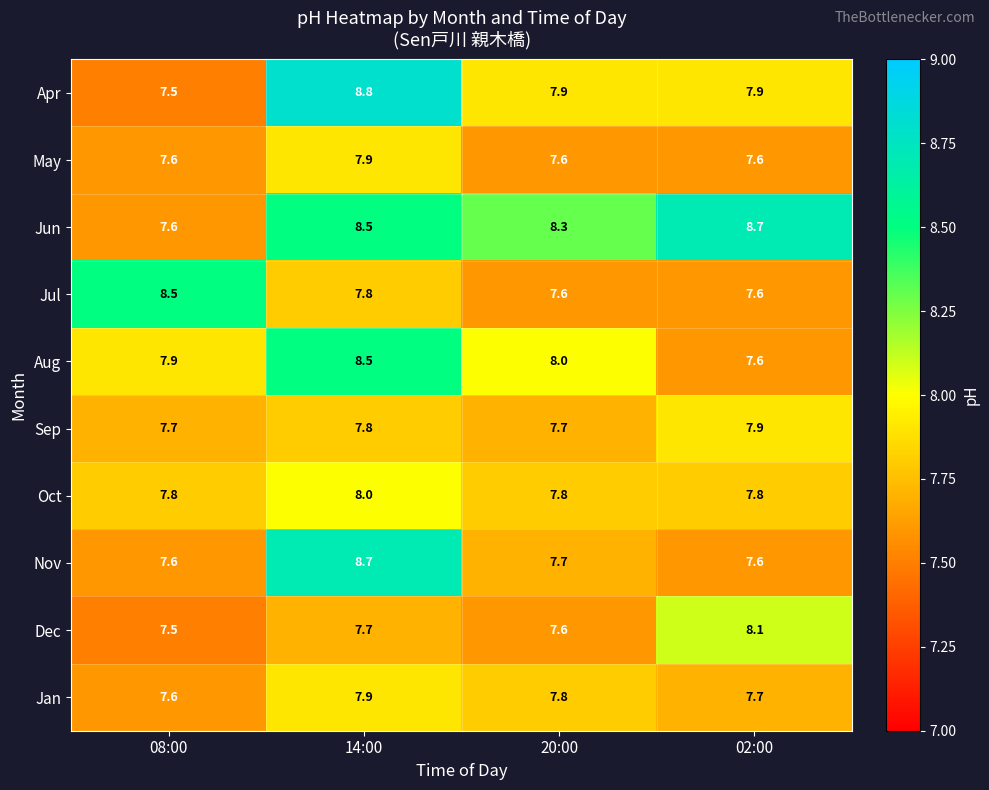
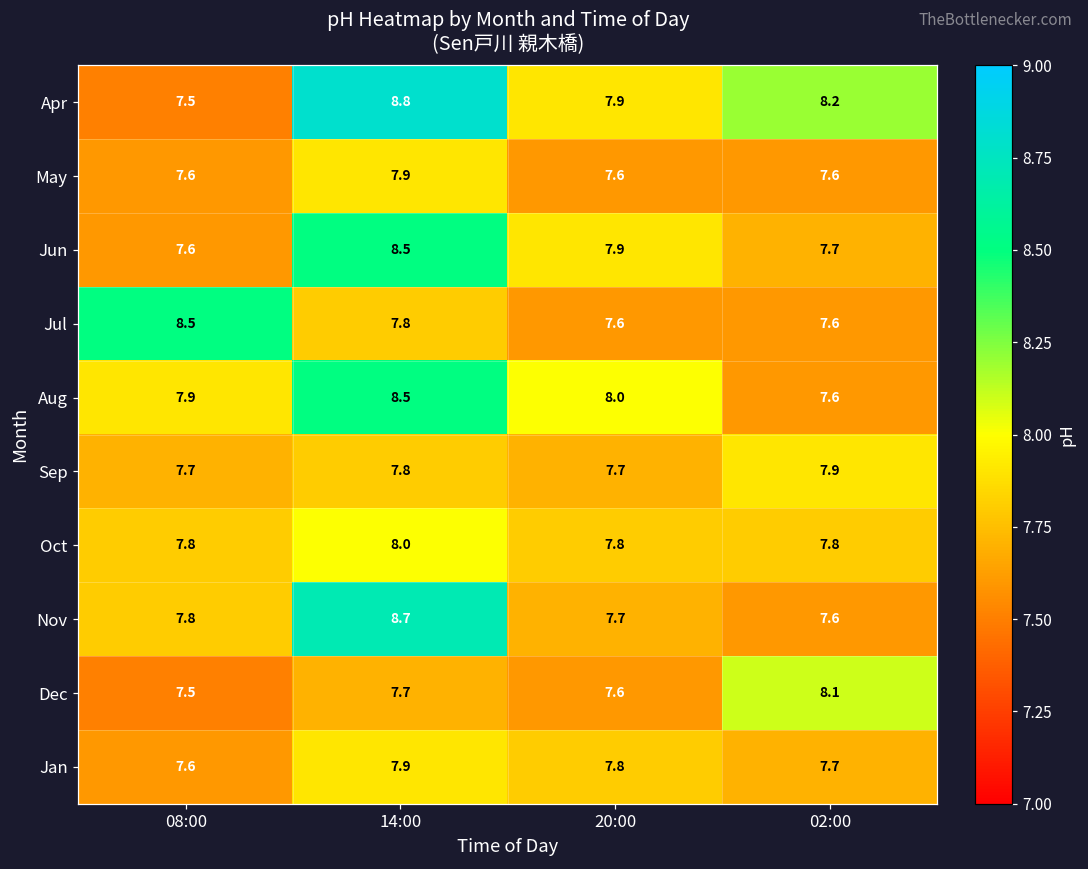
  {
    "Apr": {
      "08:00": 7.5,
      "14:00": 8.8,
      "20:00": 7.9,
-     "02:00": 7.9
+     "02:00": 8.2
    },
    "May": {
      "08:00": 7.6,
      "14:00": 7.9,
      "20:00": 7.6,
      "02:00": 7.6
    },
    "Jun": {
      "08:00": 7.6,
      "14:00": 8.5,
-     "20:00": 8.3,
-     "02:00": 8.7
+     "20:00": 7.9,
+     "02:00": 7.7
    },
    "Jul": {
      "08:00": 8.5,
      "14:00": 7.8,
      "20:00": 7.6,
      "02:00": 7.6
    },
    "Aug": {
      "08:00": 7.9,
      "14:00": 8.5,
      "20:00": 8.0,
      "02:00": 7.6
    },
    "Sep": {
      "08:00": 7.7,
      "14:00": 7.8,
      "20:00": 7.7,
      "02:00": 7.9
    },
    "Oct": {
      "08:00": 7.8,
      "14:00": 8.0,
      "20:00": 7.8,
      "02:00": 7.8
    },
    "Nov": {
-     "08:00": 7.6,
+     "08:00": 7.8,
      "14:00": 8.7,
      "20:00": 7.7,
      "02:00": 7.6
    },
    "Dec": {
      "08:00": 7.5,
      "14:00": 7.7,
      "20:00": 7.6,
      "02:00": 8.1
    },
    "Jan": {
      "08:00": 7.6,
      "14:00": 7.9,
      "20:00": 7.8,
      "02:00": 7.7
    }
  }
